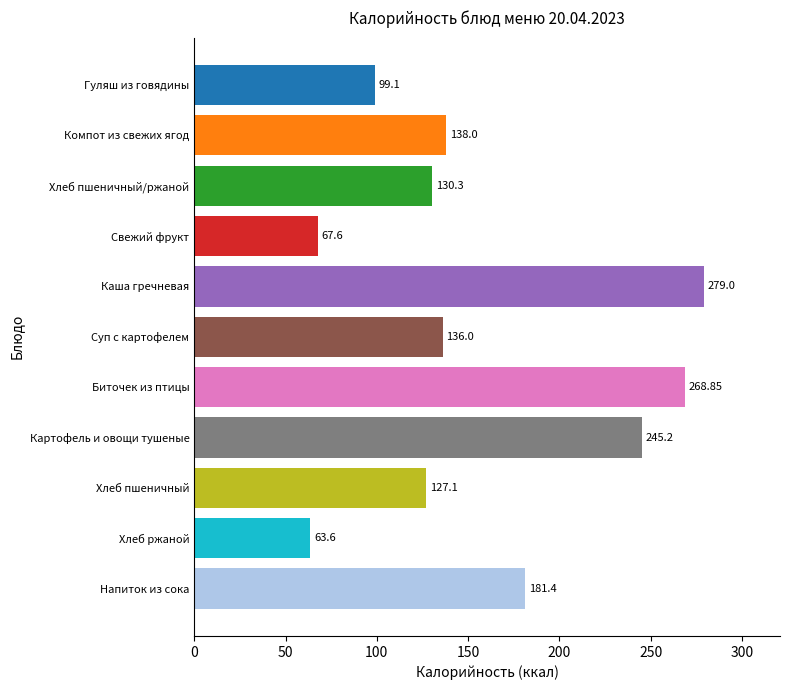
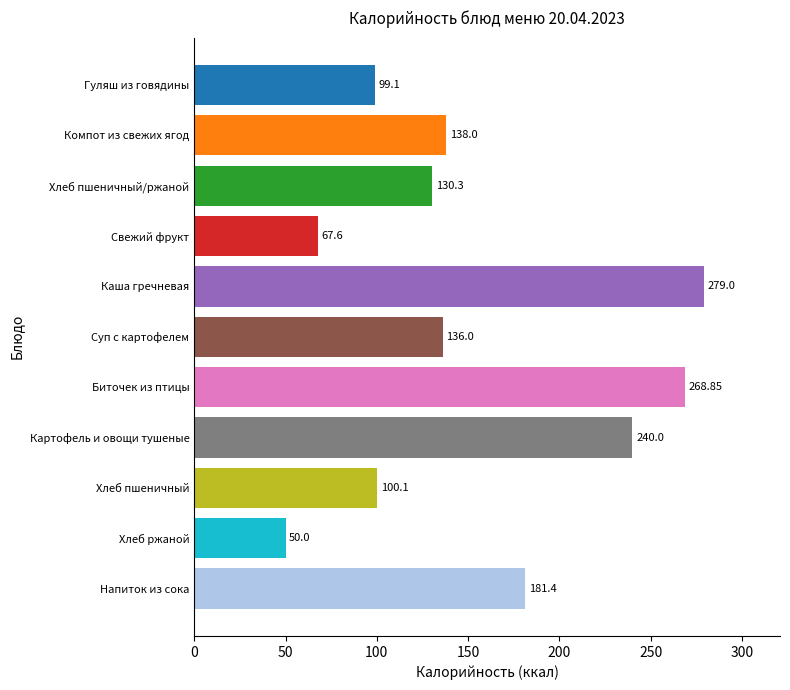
  {
    "Гуляш из говядины": 99.1,
    "Компот из свежих ягод": 138.0,
    "Хлеб пшеничный/ржаной": 130.3,
    "Свежий фрукт": 67.6,
    "Каша гречневая": 279.0,
    "Суп с картофелем": 136.0,
    "Биточек из птицы": 268.85,
-   "Картофель и овощи тушеные": 245.2,
-   "Хлеб пшеничный": 127.1,
-   "Хлеб ржаной": 63.6,
+   "Картофель и овощи тушеные": 240.0,
+   "Хлеб пшеничный": 100.1,
+   "Хлеб ржаной": 50.0,
    "Напиток из сока": 181.4
  }
